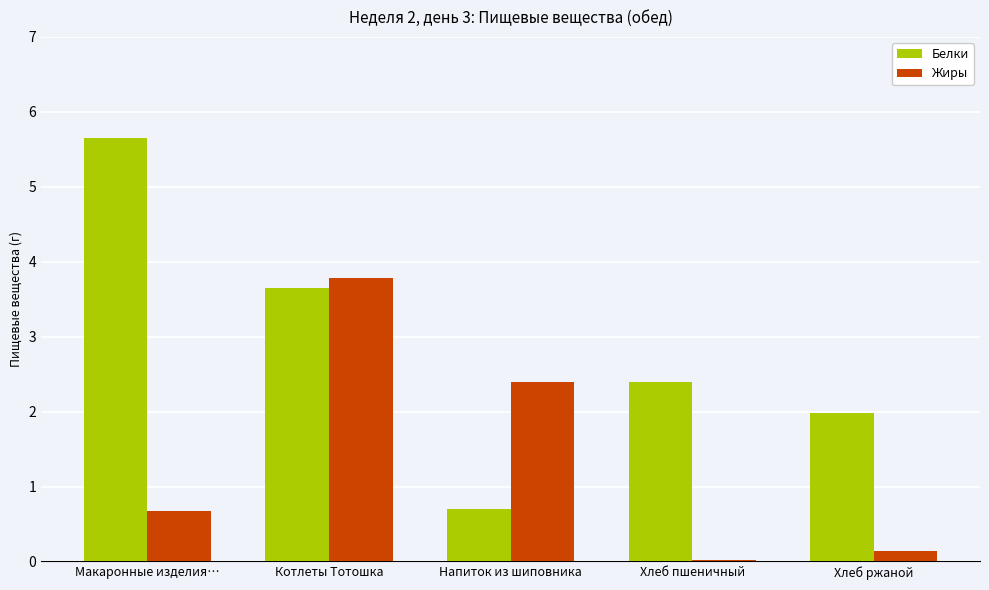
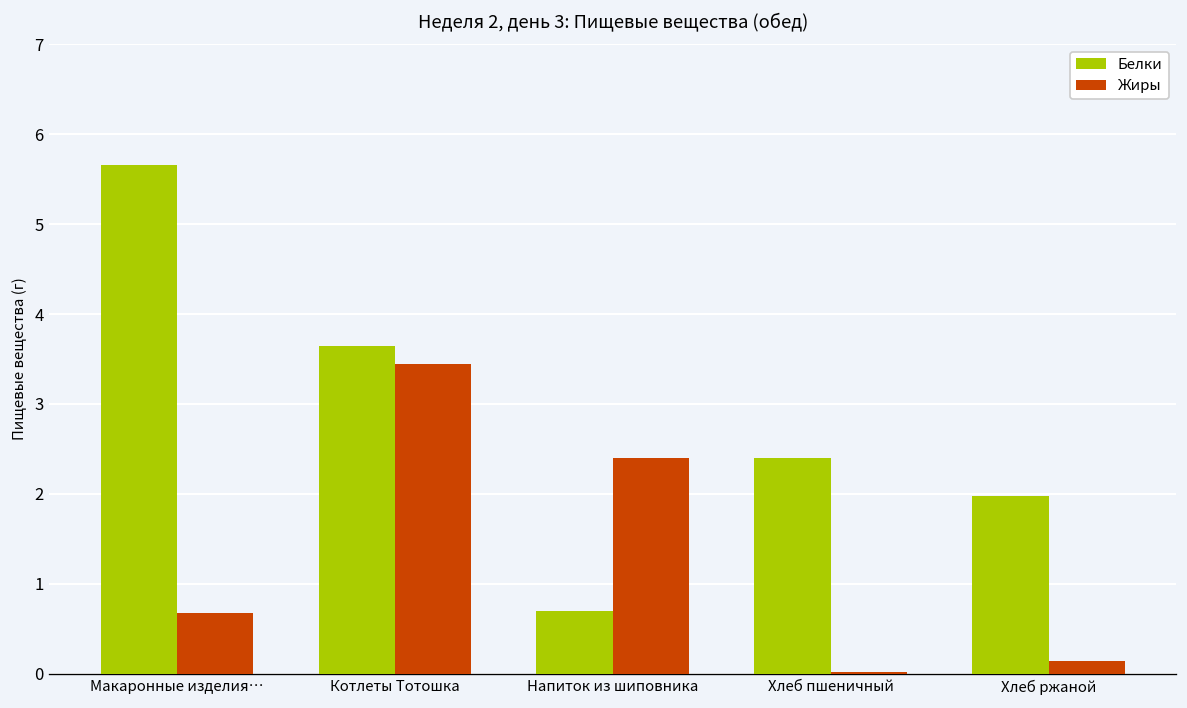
  {
    "Белки": {
      "Макаронные изделия…": 5.7,
      "Котлеты Тотошка": 3.6,
      "Напиток из шиповника": 0.7,
      "Хлеб пшеничный": 2.4,
      "Хлеб ржаной": 2.0
    },
    "Жиры": {
      "Макаронные изделия…": 0.7,
-     "Котлеты Тотошка": 3.8,
+     "Котлеты Тотошка": 3.5,
      "Напиток из шиповника": 2.4,
      "Хлеб ржаной": 0.1
    }
  }
